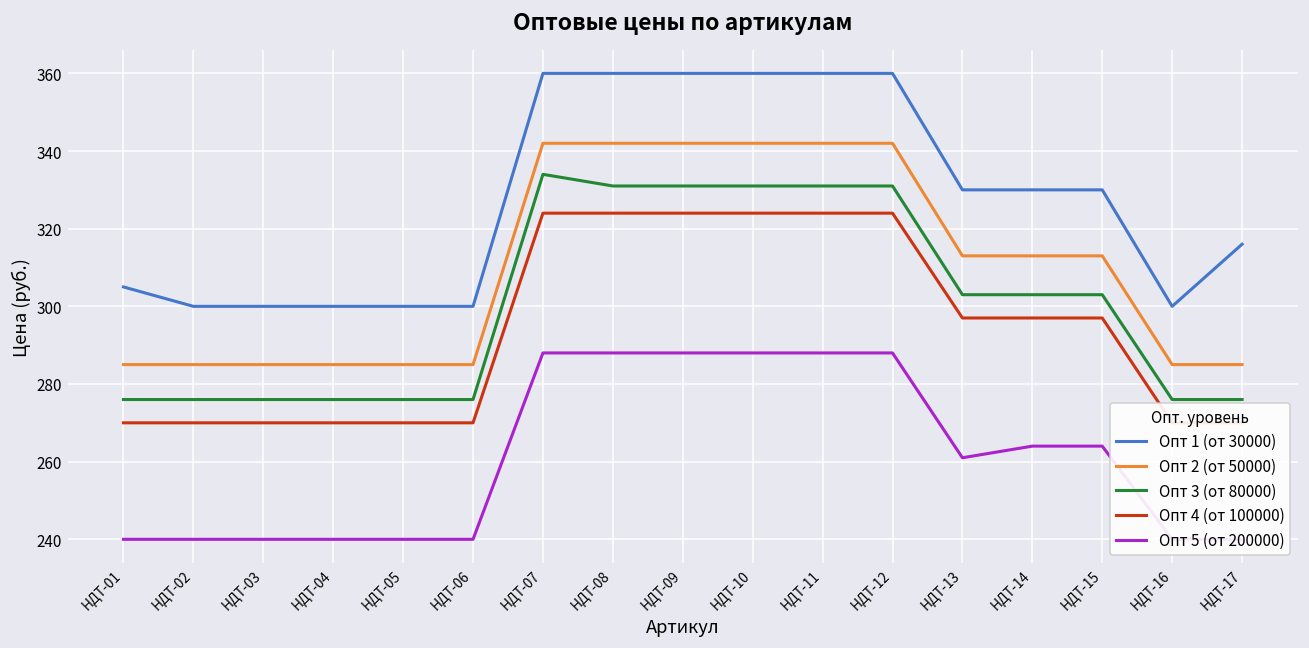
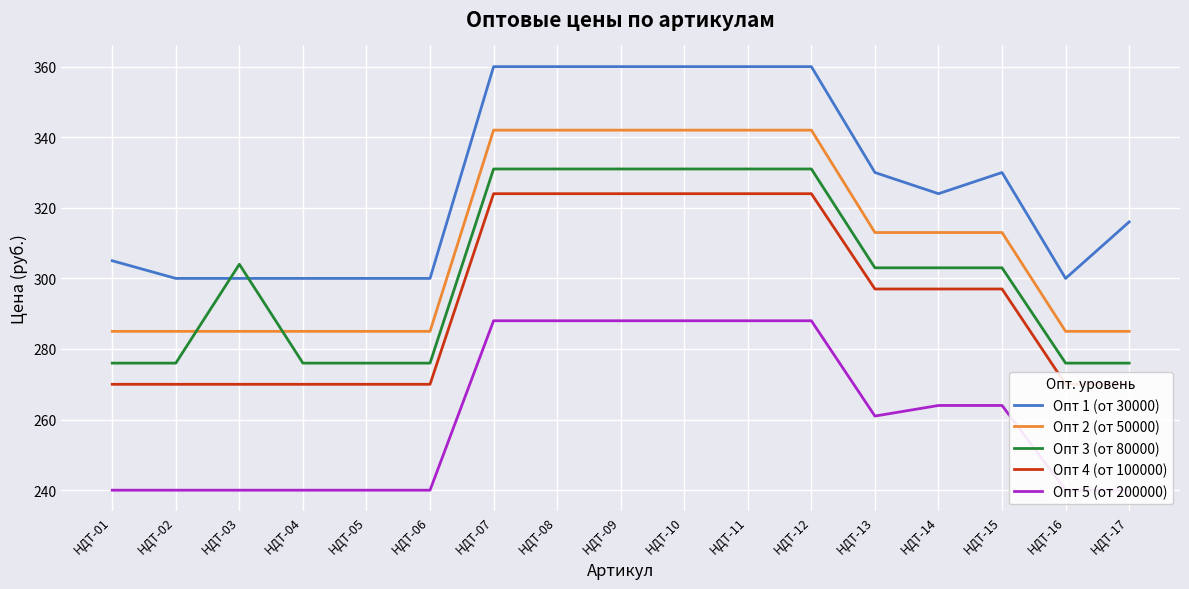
  {
    "Опт 1 (от 30000)": {
      "НДТ-01": 305,
      "НДТ-02": 300,
      "НДТ-03": 300,
      "НДТ-04": 300,
      "НДТ-05": 300,
      "НДТ-06": 300,
      "НДТ-07": 360,
      "НДТ-08": 360,
      "НДТ-09": 360,
      "НДТ-10": 360,
      "НДТ-11": 360,
      "НДТ-12": 360,
      "НДТ-13": 330,
-     "НДТ-14": 330,
+     "НДТ-14": 324,
      "НДТ-15": 330,
      "НДТ-16": 300,
      "НДТ-17": 316
    },
    "Опт 2 (от 50000)": {
      "НДТ-01": 285,
      "НДТ-02": 285,
      "НДТ-03": 285,
      "НДТ-04": 285,
      "НДТ-05": 285,
      "НДТ-06": 285,
      "НДТ-07": 342,
      "НДТ-08": 342,
      "НДТ-09": 342,
      "НДТ-10": 342,
      "НДТ-11": 342,
      "НДТ-12": 342,
      "НДТ-13": 313,
      "НДТ-14": 313,
      "НДТ-15": 313,
      "НДТ-16": 285,
      "НДТ-17": 285
    },
    "Опт 3 (от 80000)": {
      "НДТ-01": 276,
      "НДТ-02": 276,
-     "НДТ-03": 276,
+     "НДТ-03": 304,
      "НДТ-04": 276,
      "НДТ-05": 276,
      "НДТ-06": 276,
-     "НДТ-07": 334,
+     "НДТ-07": 331,
      "НДТ-08": 331,
      "НДТ-09": 331,
      "НДТ-10": 331,
      "НДТ-11": 331,
      "НДТ-12": 331,
      "НДТ-13": 303,
      "НДТ-14": 303,
      "НДТ-15": 303,
      "НДТ-16": 276,
      "НДТ-17": 276
    },
    "Опт 4 (от 100000)": {
      "НДТ-01": 270,
      "НДТ-02": 270,
      "НДТ-03": 270,
      "НДТ-04": 270,
      "НДТ-05": 270,
      "НДТ-06": 270,
      "НДТ-07": 324,
      "НДТ-08": 324,
      "НДТ-09": 324,
      "НДТ-10": 324,
      "НДТ-11": 324,
      "НДТ-12": 324,
      "НДТ-13": 297,
      "НДТ-14": 297,
      "НДТ-15": 297
    },
    "Опт 5 (от 200000)": {
      "НДТ-01": 240,
      "НДТ-02": 240,
      "НДТ-03": 240,
      "НДТ-04": 240,
      "НДТ-05": 240,
      "НДТ-06": 240,
      "НДТ-07": 288,
      "НДТ-08": 288,
      "НДТ-09": 288,
      "НДТ-10": 288,
      "НДТ-11": 288,
      "НДТ-12": 288,
      "НДТ-13": 261,
      "НДТ-14": 264,
      "НДТ-15": 264
    }
  }
